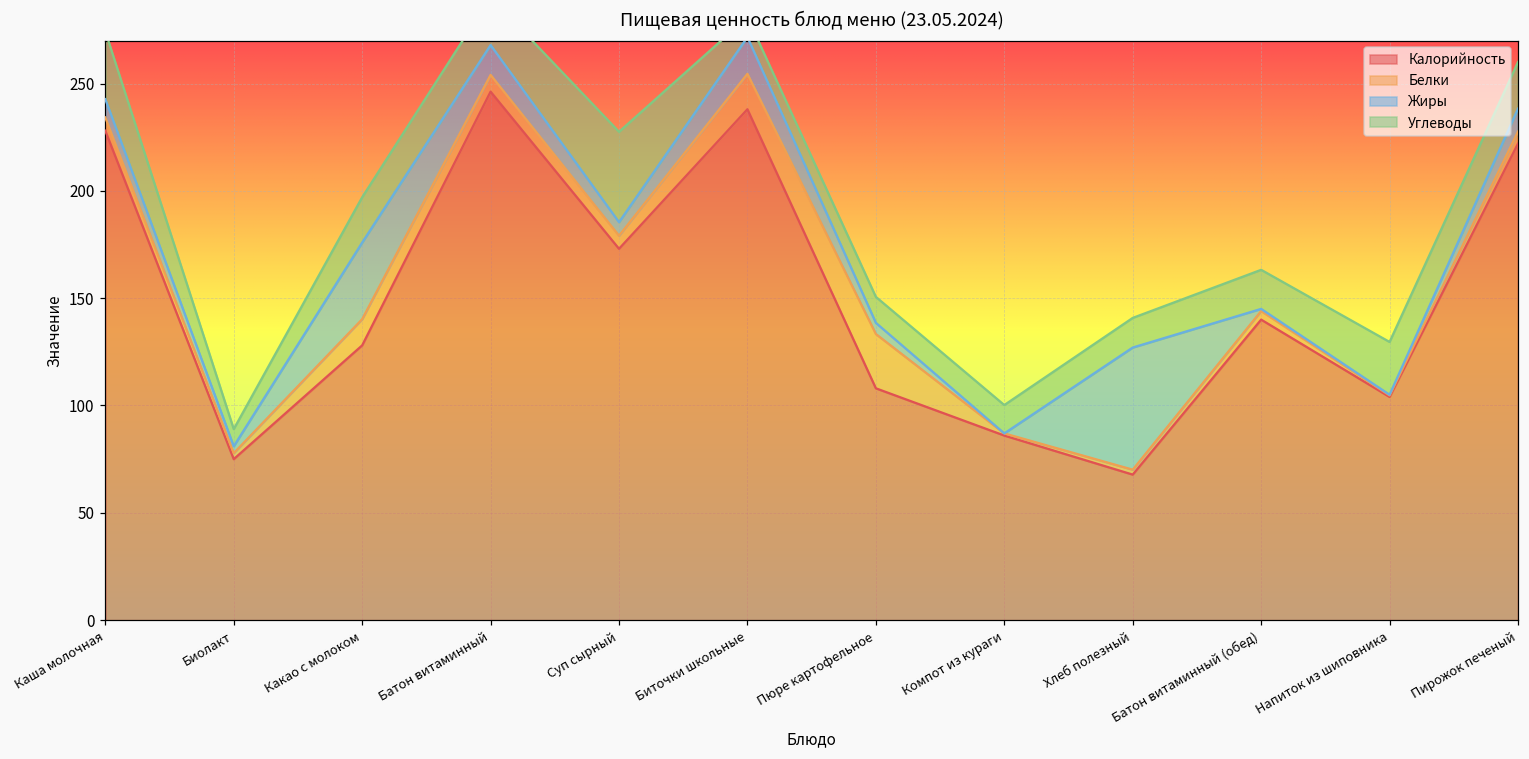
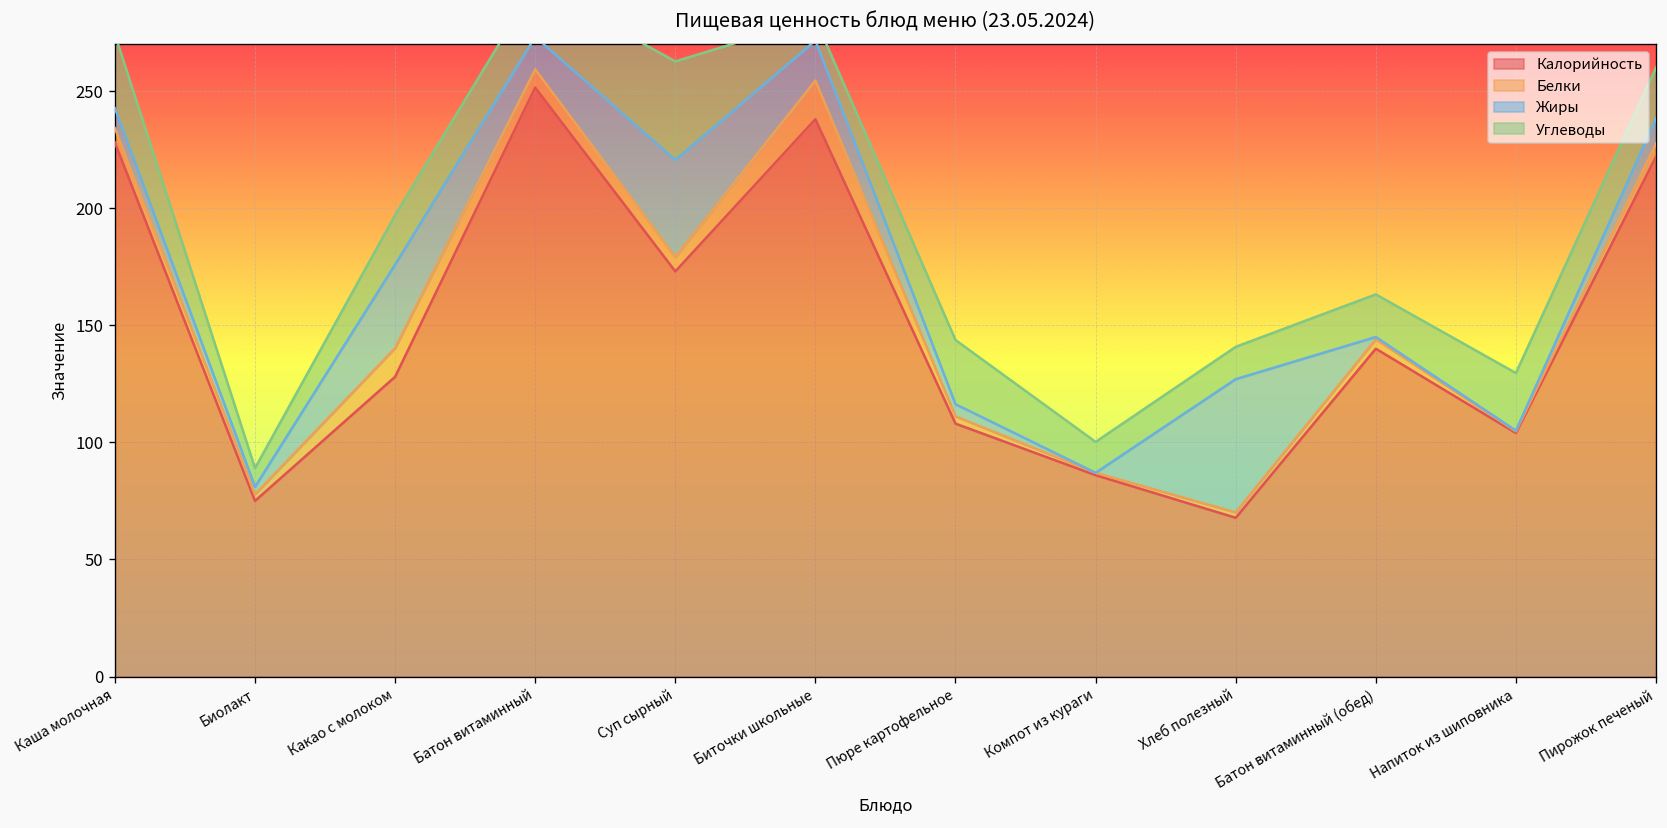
  {
    "Калорийность": {
      "Каша молочная": 228,
      "Биолакт": 75,
      "Какао с молоком": 128,
-     "Батон витаминный": 246,
+     "Батон витаминный": 252,
      "Суп сырный": 173,
      "Биточки школьные": 238,
      "Пюре картофельное": 108,
      "Хлеб полезный": 68,
      "Батон витаминный (обед)": 140,
      "Пирожок печеный": 222
    },
    "Белки": {
      "Каша молочная": 6,
      "Биолакт": 3,
      "Какао с молоком": 12,
      "Батон витаминный": 8,
      "Суп сырный": 6,
      "Биточки школьные": 17,
-     "Пюре картофельное": 25,
+     "Пюре картофельное": 3,
      "Хлеб полезный": 2,
      "Пирожок печеный": 6
    },
    "Жиры": {
      "Каша молочная": 9,
      "Биолакт": 3,
      "Какао с молоком": 36,
-     "Суп сырный": 6,
+     "Суп сырный": 42,
      "Пюре картофельное": 5,
      "Хлеб полезный": 57,
      "Пирожок печеный": 11
    },
    "Углеводы": {
      "Биолакт": 8,
      "Какао с молоком": 21,
      "Суп сырный": 42,
-     "Пюре картофельное": 12,
+     "Пюре картофельное": 27,
      "Компот из кураги": 13,
      "Хлеб полезный": 14,
      "Батон витаминный (обед)": 18,
      "Напиток из шиповника": 25,
      "Пирожок печеный": 22
    }
  }
